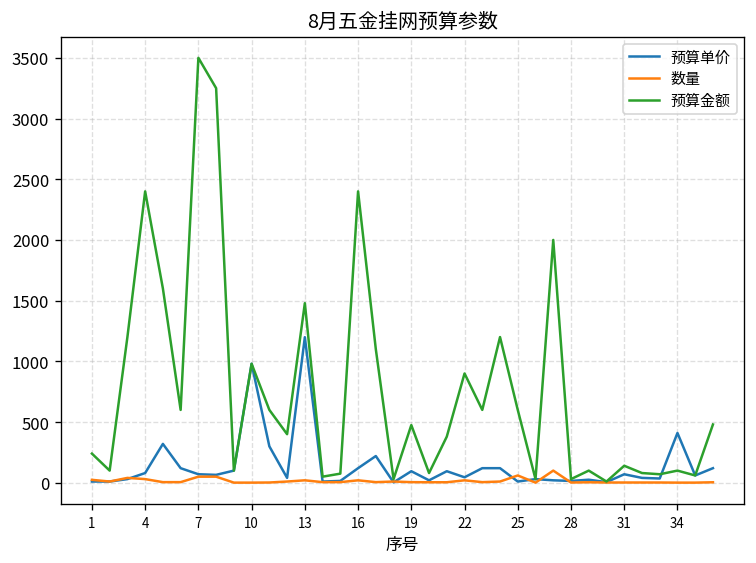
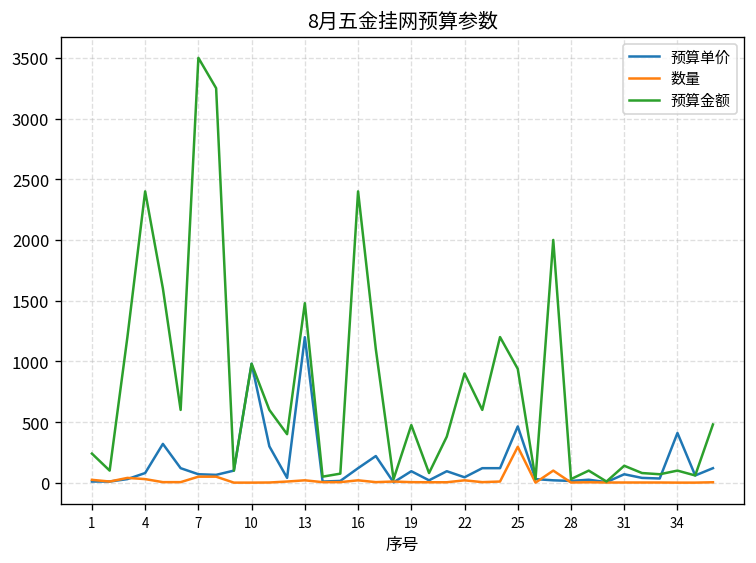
  {
    "预算单价": {
      "4": 80,
      "13": 1200,
      "16": 120,
      "19": 100,
-     "25": 10,
+     "25": 460,
      "31": 70,
      "34": 410
    },
    "数量": {
      "4": 30,
      "10": 0,
      "13": 20,
      "16": 20,
      "19": 10,
-     "25": 60,
+     "25": 300,
      "31": 0,
      "34": 0
    },
    "预算金额": {
      "1": 240,
      "4": 2400,
      "7": 3500,
      "13": 1480,
      "16": 2400,
      "19": 480,
      "22": 900,
-     "25": 600,
+     "25": 940,
      "31": 140,
      "34": 100
    }
  }
